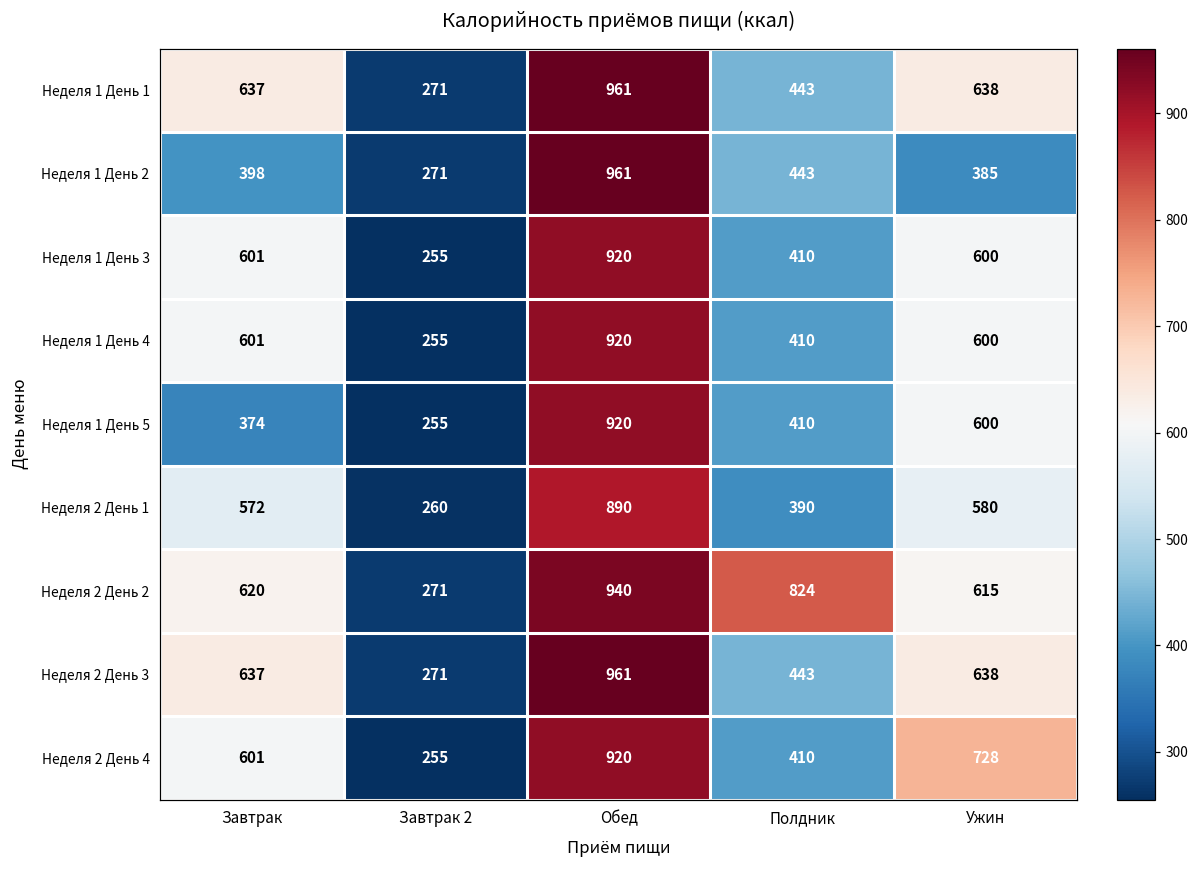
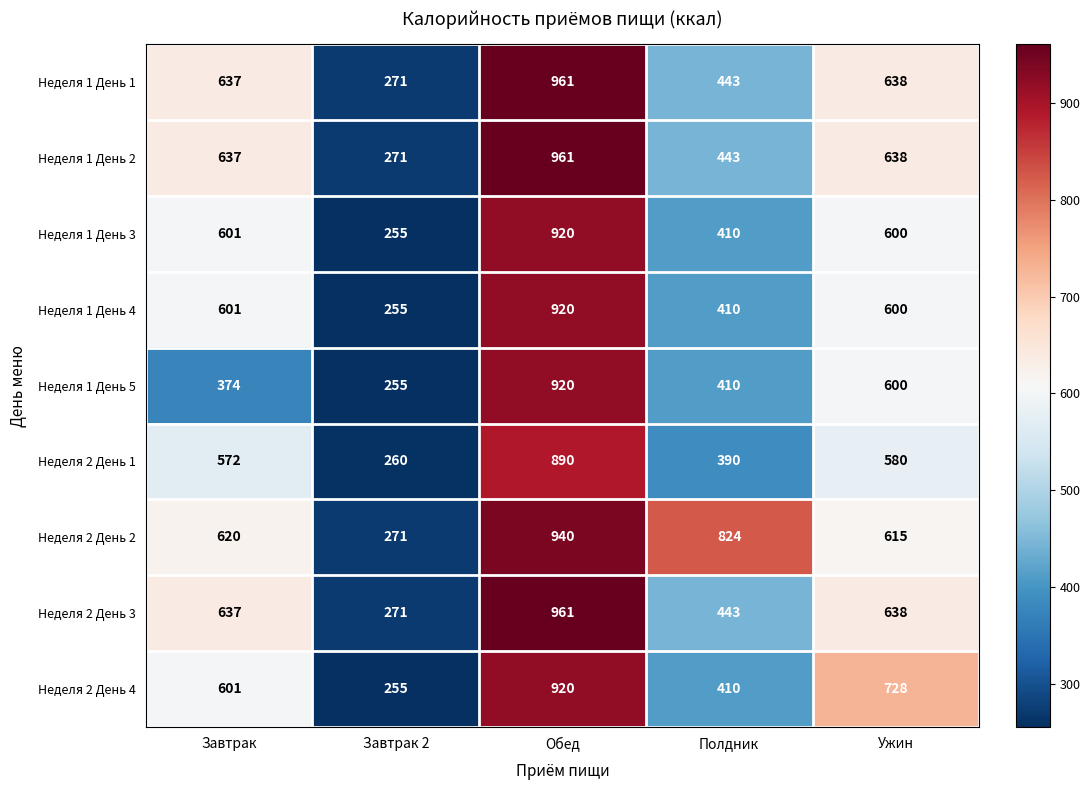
  {
    "Неделя 1 День 1": {
      "Завтрак": 637,
      "Завтрак 2": 271,
      "Обед": 961,
      "Полдник": 443,
      "Ужин": 638
    },
    "Неделя 1 День 2": {
-     "Завтрак": 398,
+     "Завтрак": 637,
      "Завтрак 2": 271,
      "Обед": 961,
      "Полдник": 443,
-     "Ужин": 385
+     "Ужин": 638
    },
    "Неделя 1 День 3": {
      "Завтрак": 601,
      "Завтрак 2": 255,
      "Обед": 920,
      "Полдник": 410,
      "Ужин": 600
    },
    "Неделя 1 День 4": {
      "Завтрак": 601,
      "Завтрак 2": 255,
      "Обед": 920,
      "Полдник": 410,
      "Ужин": 600
    },
    "Неделя 1 День 5": {
      "Завтрак": 374,
      "Завтрак 2": 255,
      "Обед": 920,
      "Полдник": 410,
      "Ужин": 600
    },
    "Неделя 2 День 1": {
      "Завтрак": 572,
      "Завтрак 2": 260,
      "Обед": 890,
      "Полдник": 390,
      "Ужин": 580
    },
    "Неделя 2 День 2": {
      "Завтрак": 620,
      "Завтрак 2": 271,
      "Обед": 940,
      "Полдник": 824,
      "Ужин": 615
    },
    "Неделя 2 День 3": {
      "Завтрак": 637,
      "Завтрак 2": 271,
      "Обед": 961,
      "Полдник": 443,
      "Ужин": 638
    },
    "Неделя 2 День 4": {
      "Завтрак": 601,
      "Завтрак 2": 255,
      "Обед": 920,
      "Полдник": 410,
      "Ужин": 728
    }
  }
